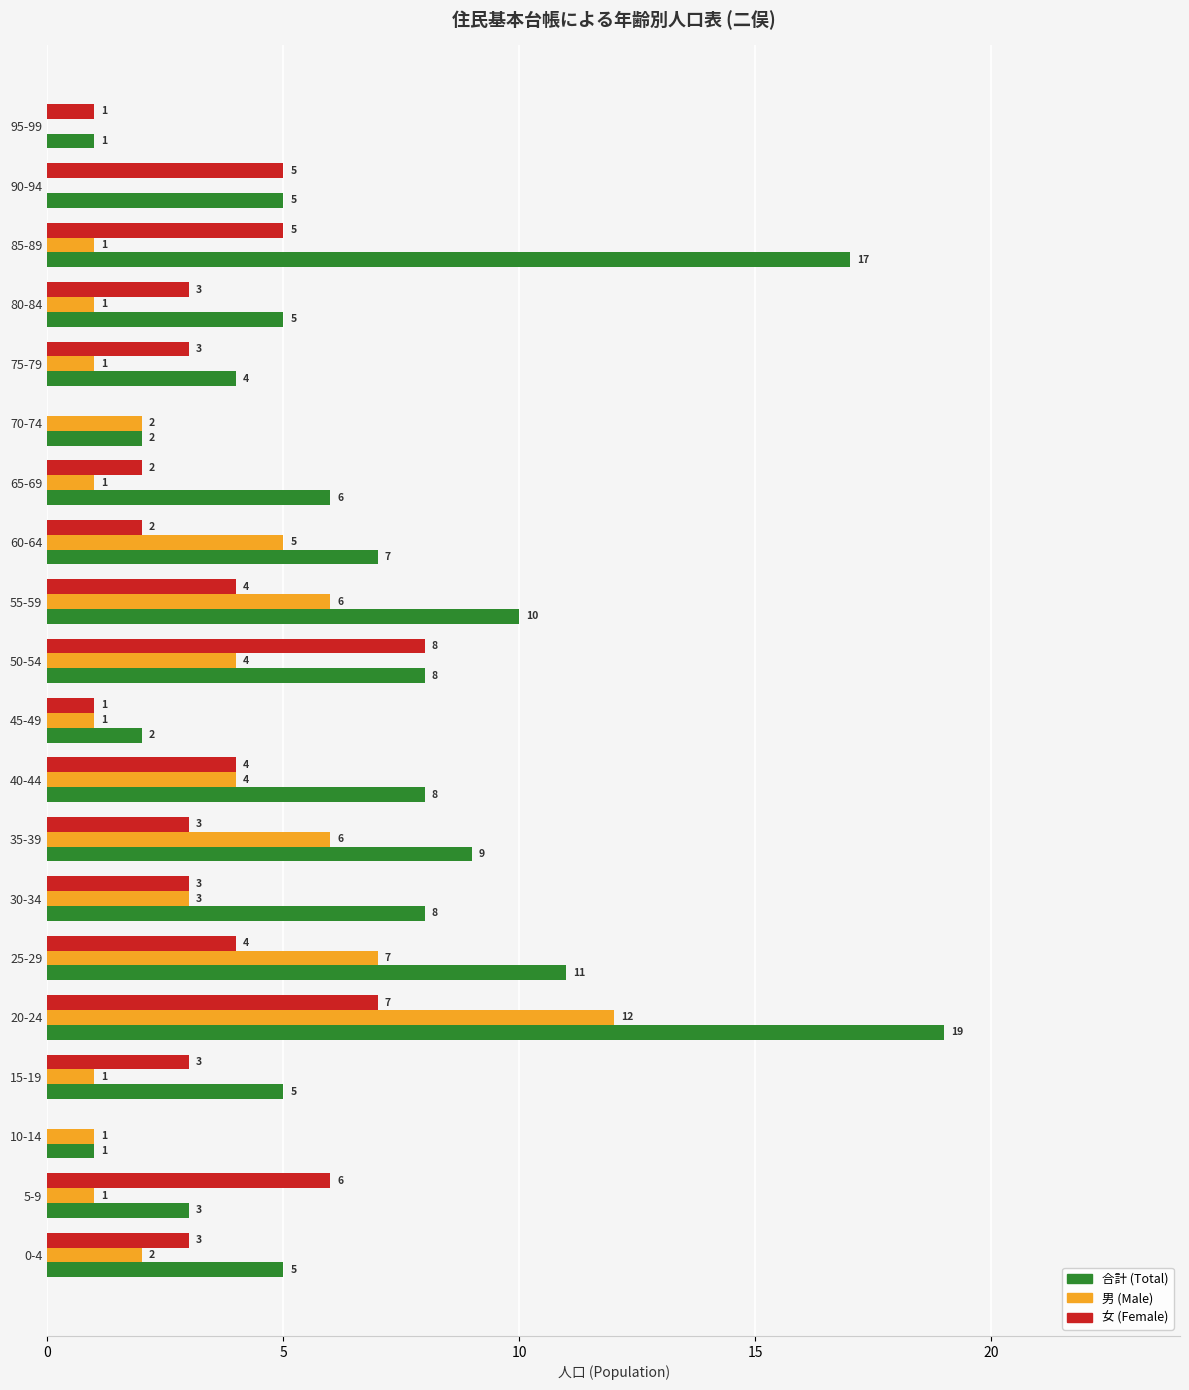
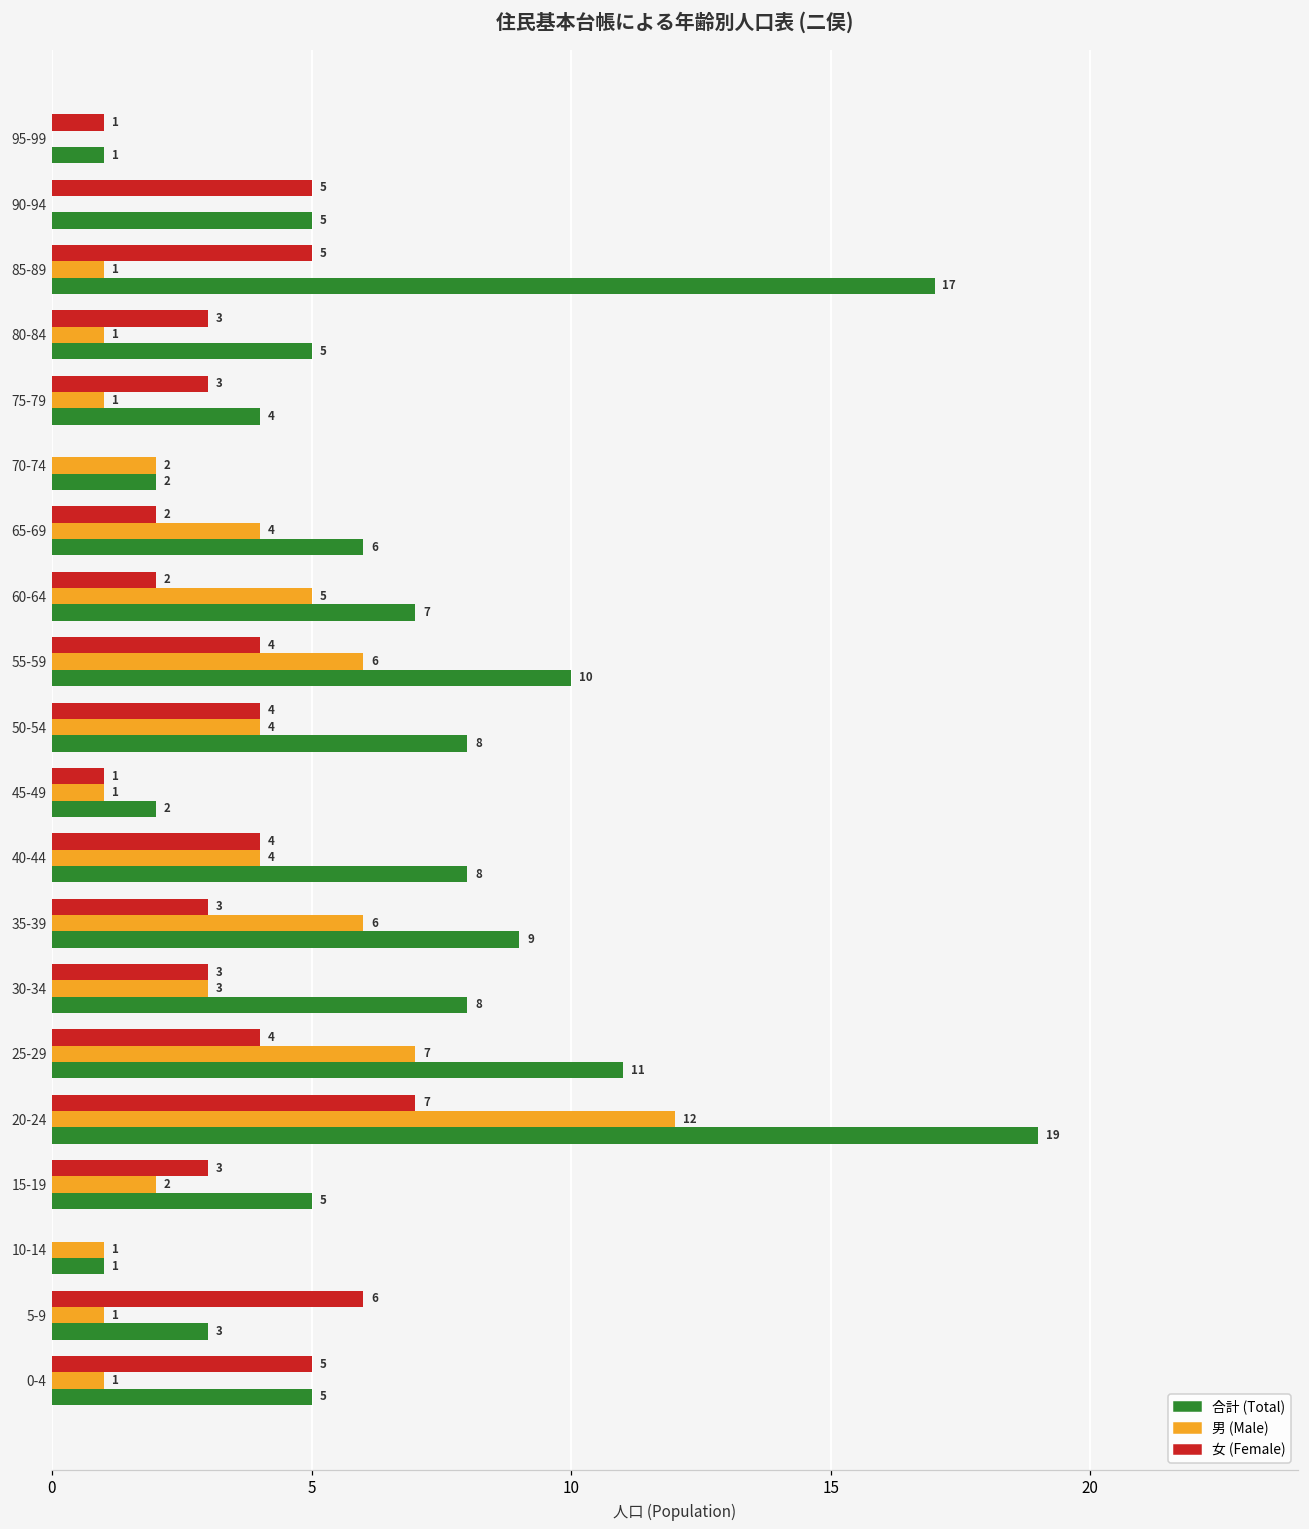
  {
    "合計 (Total)": {
      "95-99": 1,
      "90-94": 5,
      "85-89": 17,
      "80-84": 5,
      "75-79": 4,
      "70-74": 2,
      "65-69": 6,
      "60-64": 7,
      "55-59": 10,
      "50-54": 8,
      "45-49": 2,
      "40-44": 8,
      "35-39": 9,
      "30-34": 8,
      "25-29": 11,
      "20-24": 19,
      "15-19": 5,
      "10-14": 1,
      "5-9": 3,
      "0-4": 5
    },
    "男 (Male)": {
      "85-89": 1,
      "80-84": 1,
      "75-79": 1,
      "70-74": 2,
-     "65-69": 1,
+     "65-69": 4,
      "60-64": 5,
      "55-59": 6,
      "50-54": 4,
      "45-49": 1,
      "40-44": 4,
      "35-39": 6,
      "30-34": 3,
      "25-29": 7,
      "20-24": 12,
-     "15-19": 1,
+     "15-19": 2,
      "10-14": 1,
      "5-9": 1,
-     "0-4": 2
+     "0-4": 1
    },
    "女 (Female)": {
      "95-99": 1,
      "90-94": 5,
      "85-89": 5,
      "80-84": 3,
      "75-79": 3,
      "65-69": 2,
      "60-64": 2,
      "55-59": 4,
-     "50-54": 8,
+     "50-54": 4,
      "45-49": 1,
      "40-44": 4,
      "35-39": 3,
      "30-34": 3,
      "25-29": 4,
      "20-24": 7,
      "15-19": 3,
      "5-9": 6,
-     "0-4": 3
+     "0-4": 5
    }
  }
